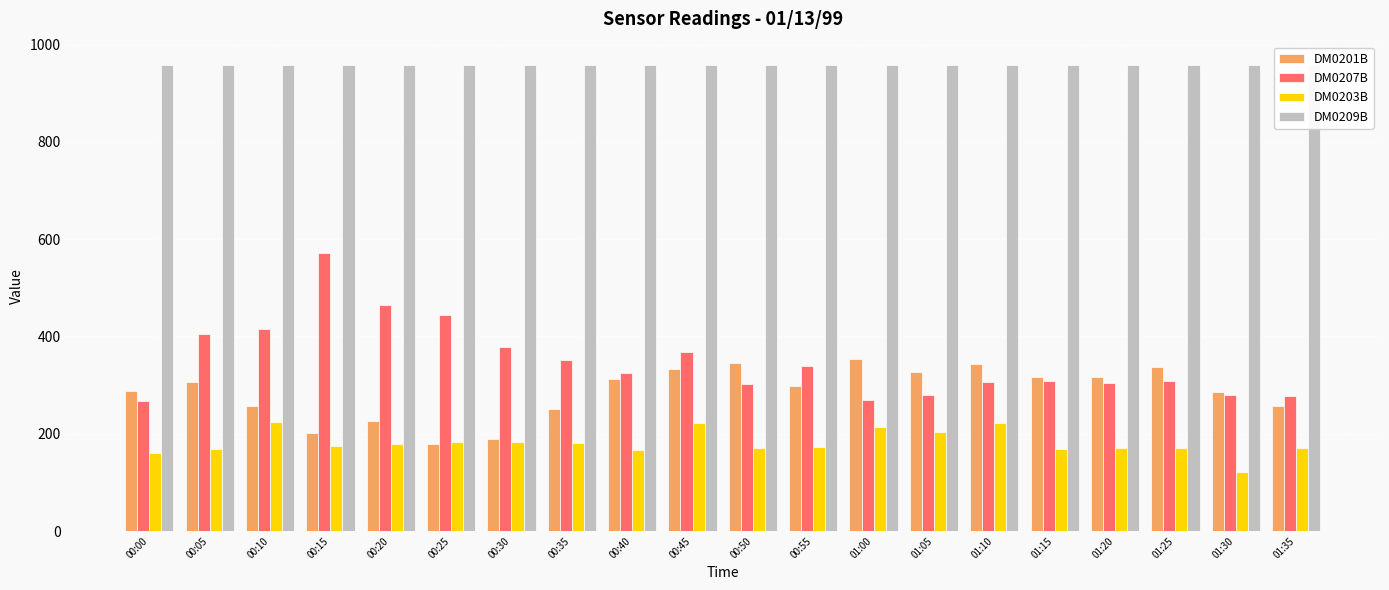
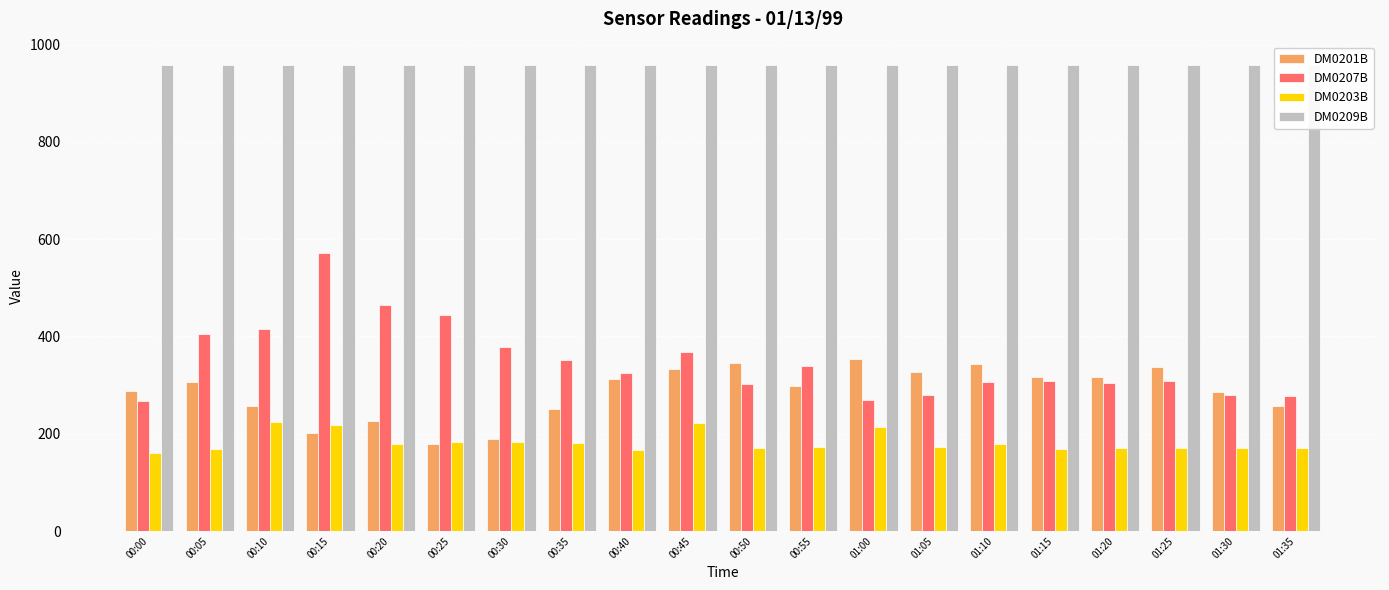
  {
    "DM0203B": {
      "00:00": 160,
      "00:05": 170,
      "00:10": 230,
-     "00:15": 170,
+     "00:15": 220,
      "00:20": 180,
      "00:25": 180,
      "00:30": 180,
      "00:35": 180,
      "00:40": 170,
      "00:45": 220,
      "00:50": 170,
      "00:55": 170,
      "01:00": 210,
-     "01:05": 200,
-     "01:10": 220,
+     "01:05": 170,
+     "01:10": 180,
      "01:15": 170,
      "01:20": 170,
      "01:25": 170,
-     "01:30": 120,
+     "01:30": 170,
      "01:35": 170
    },
    "DM0209B": {
      "00:00": 960,
      "00:05": 960,
      "00:10": 960,
      "00:15": 960,
      "00:20": 960,
      "00:25": 960,
      "00:30": 960,
      "00:35": 960,
      "00:40": 960,
      "00:45": 960,
      "00:50": 960,
      "00:55": 960,
      "01:00": 960,
      "01:05": 960,
      "01:10": 960,
      "01:15": 960,
      "01:20": 960,
      "01:25": 960,
      "01:30": 960
    }
  }
